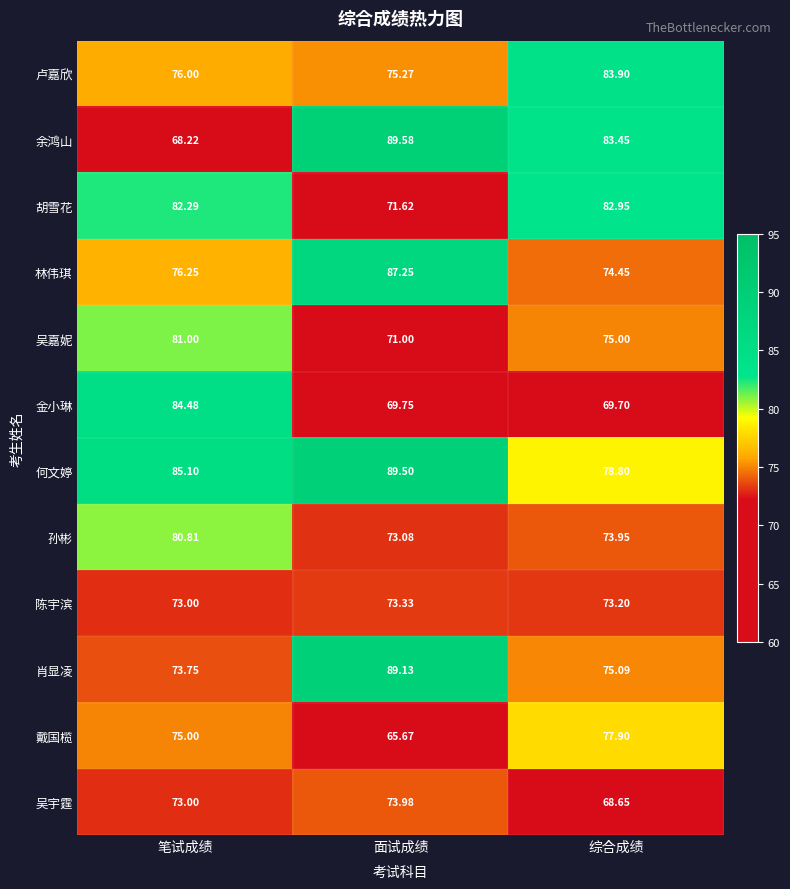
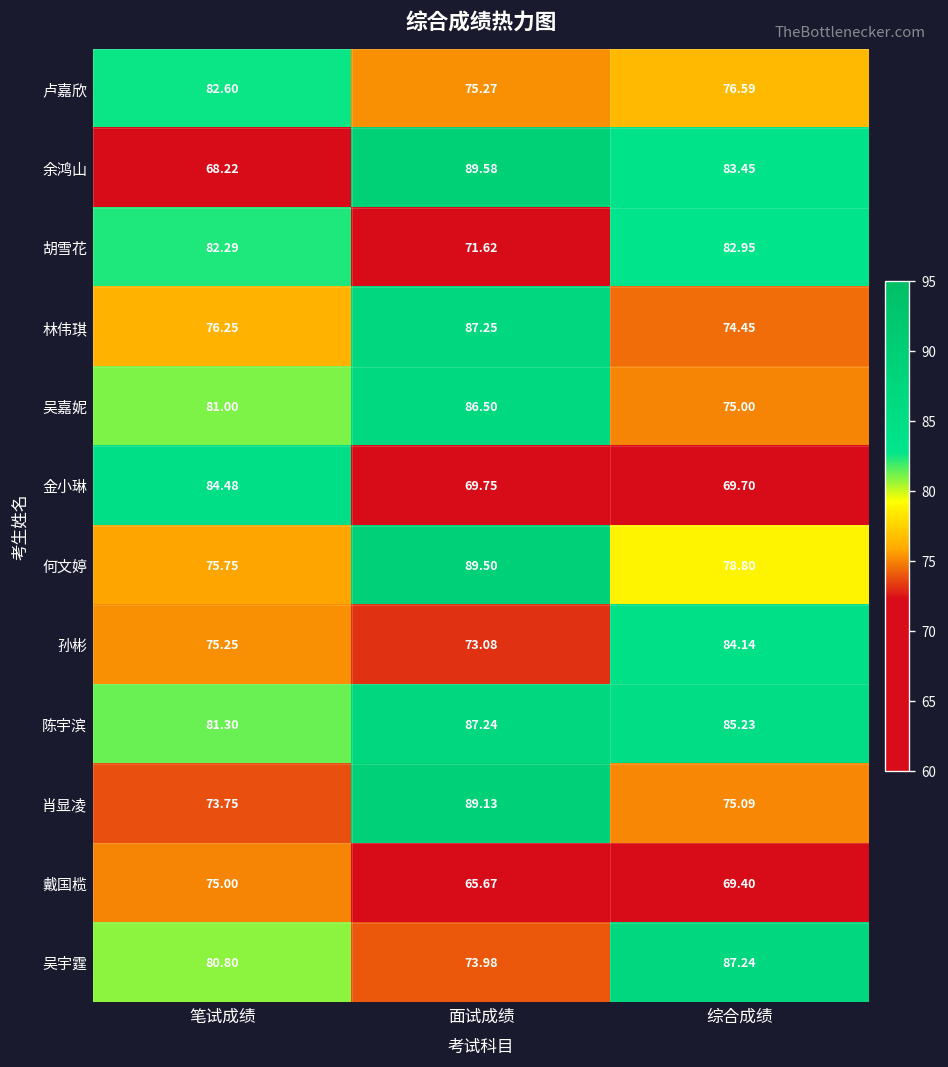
  {
    "卢嘉欣": {
-     "笔试成绩": 76.00,
+     "笔试成绩": 82.60,
      "面试成绩": 75.27,
-     "综合成绩": 83.90
+     "综合成绩": 76.59
    },
    "余鸿山": {
      "笔试成绩": 68.22,
      "面试成绩": 89.58,
      "综合成绩": 83.45
    },
    "胡雪花": {
      "笔试成绩": 82.29,
      "面试成绩": 71.62,
      "综合成绩": 82.95
    },
    "林伟琪": {
      "笔试成绩": 76.25,
      "面试成绩": 87.25,
      "综合成绩": 74.45
    },
    "吴嘉妮": {
      "笔试成绩": 81.00,
-     "面试成绩": 71.00,
+     "面试成绩": 86.50,
      "综合成绩": 75.00
    },
    "金小琳": {
      "笔试成绩": 84.48,
      "面试成绩": 69.75,
      "综合成绩": 69.70
    },
    "何文婷": {
-     "笔试成绩": 85.10,
+     "笔试成绩": 75.75,
      "面试成绩": 89.50,
      "综合成绩": 78.80
    },
    "孙彬": {
-     "笔试成绩": 80.81,
+     "笔试成绩": 75.25,
      "面试成绩": 73.08,
-     "综合成绩": 73.95
+     "综合成绩": 84.14
    },
    "陈宇滨": {
-     "笔试成绩": 73.00,
-     "面试成绩": 73.33,
-     "综合成绩": 73.20
+     "笔试成绩": 81.30,
+     "面试成绩": 87.24,
+     "综合成绩": 85.23
    },
    "肖显凌": {
      "笔试成绩": 73.75,
      "面试成绩": 89.13,
      "综合成绩": 75.09
    },
    "戴国榄": {
      "笔试成绩": 75.00,
      "面试成绩": 65.67,
-     "综合成绩": 77.90
+     "综合成绩": 69.40
    },
    "吴宇霆": {
-     "笔试成绩": 73.00,
+     "笔试成绩": 80.80,
      "面试成绩": 73.98,
-     "综合成绩": 68.65
+     "综合成绩": 87.24
    }
  }
